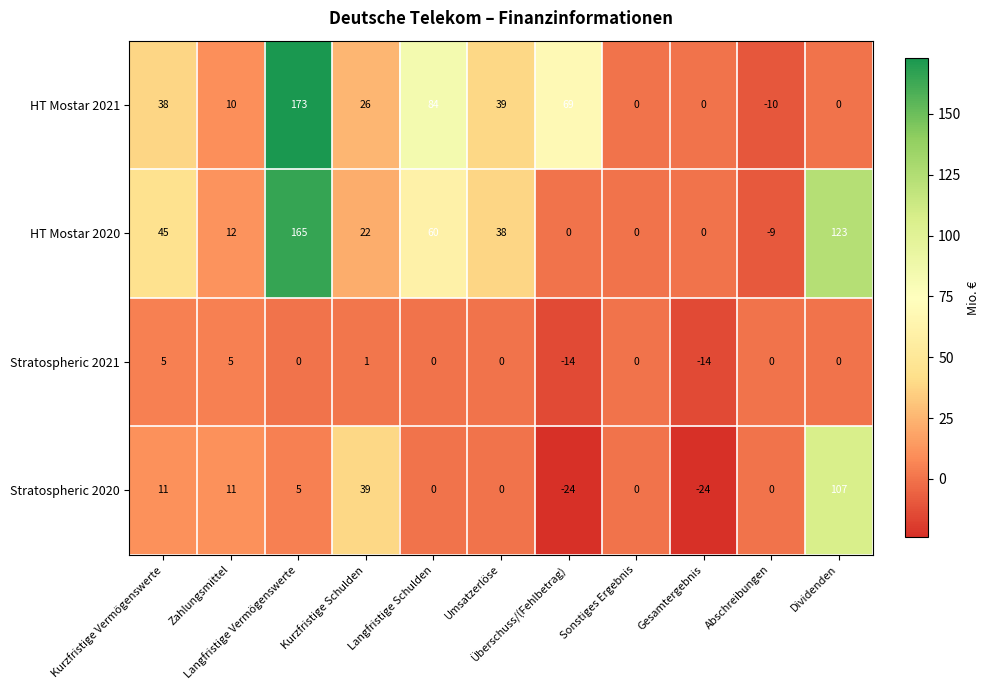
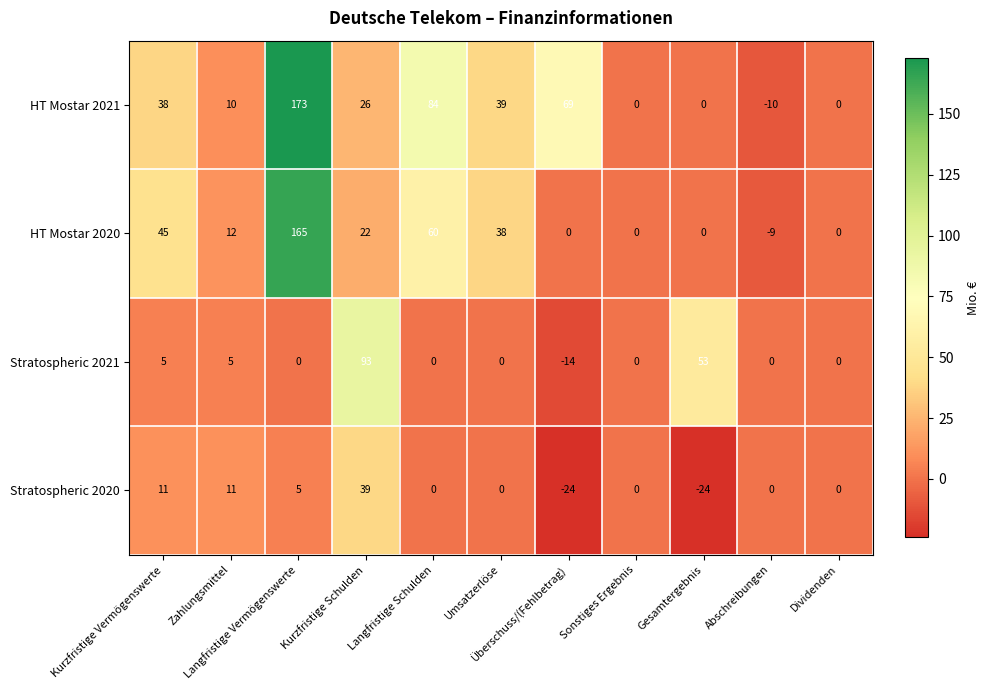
  {
    "HT Mostar 2021": {
      "Kurzfristige Vermögenswerte": 38,
      "Zahlungsmittel": 10,
      "Langfristige Vermögenswerte": 173,
      "Kurzfristige Schulden": 26,
      "Langfristige Schulden": 84,
      "Umsatzerlöse": 39,
      "Überschuss/(Fehlbetrag)": 69,
      "Sonstiges Ergebnis": 0,
      "Gesamtergebnis": 0,
      "Abschreibungen": -10,
      "Dividenden": 0
    },
    "HT Mostar 2020": {
      "Kurzfristige Vermögenswerte": 45,
      "Zahlungsmittel": 12,
      "Langfristige Vermögenswerte": 165,
      "Kurzfristige Schulden": 22,
      "Langfristige Schulden": 60,
      "Umsatzerlöse": 38,
      "Überschuss/(Fehlbetrag)": 0,
      "Sonstiges Ergebnis": 0,
      "Gesamtergebnis": 0,
      "Abschreibungen": -9,
-     "Dividenden": 123
+     "Dividenden": 0
    },
    "Stratospheric 2021": {
      "Kurzfristige Vermögenswerte": 5,
      "Zahlungsmittel": 5,
      "Langfristige Vermögenswerte": 0,
-     "Kurzfristige Schulden": 1,
+     "Kurzfristige Schulden": 93,
      "Langfristige Schulden": 0,
      "Umsatzerlöse": 0,
      "Überschuss/(Fehlbetrag)": -14,
      "Sonstiges Ergebnis": 0,
-     "Gesamtergebnis": -14,
+     "Gesamtergebnis": 53,
      "Abschreibungen": 0,
      "Dividenden": 0
    },
    "Stratospheric 2020": {
      "Kurzfristige Vermögenswerte": 11,
      "Zahlungsmittel": 11,
      "Langfristige Vermögenswerte": 5,
      "Kurzfristige Schulden": 39,
      "Langfristige Schulden": 0,
      "Umsatzerlöse": 0,
      "Überschuss/(Fehlbetrag)": -24,
      "Sonstiges Ergebnis": 0,
      "Gesamtergebnis": -24,
      "Abschreibungen": 0,
-     "Dividenden": 107
+     "Dividenden": 0
    }
  }
